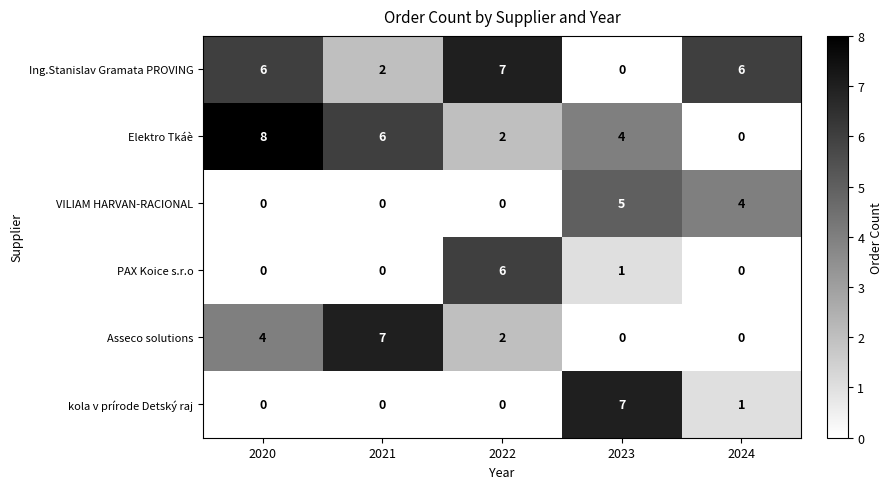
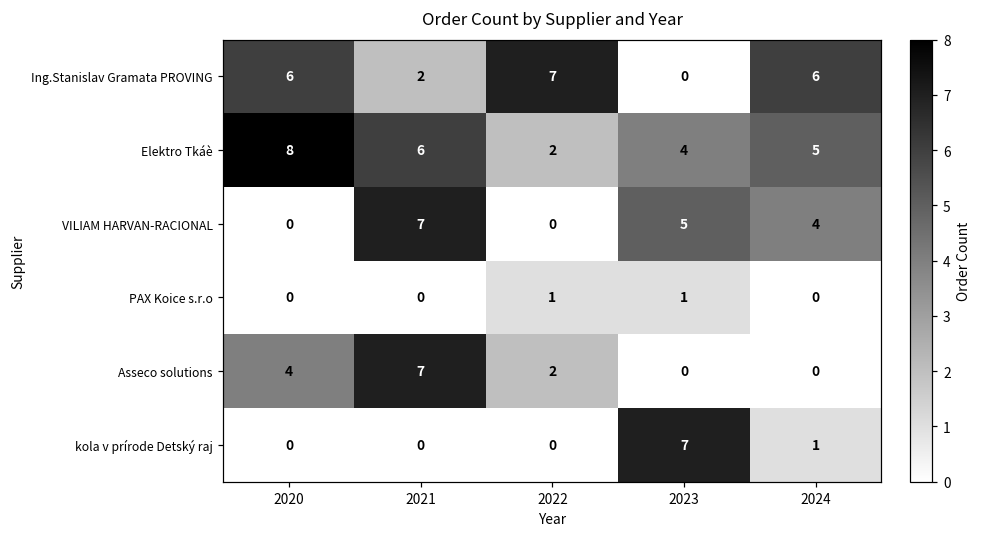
  {
    "Ing.Stanislav Gramata PROVING": {
      "2020": 6,
      "2021": 2,
      "2022": 7,
      "2023": 0,
      "2024": 6
    },
    "Elektro Tkáè": {
      "2020": 8,
      "2021": 6,
      "2022": 2,
      "2023": 4,
-     "2024": 0
+     "2024": 5
    },
    "VILIAM HARVAN-RACIONAL": {
      "2020": 0,
-     "2021": 0,
+     "2021": 7,
      "2022": 0,
      "2023": 5,
      "2024": 4
    },
    "PAX Koice s.r.o": {
      "2020": 0,
      "2021": 0,
-     "2022": 6,
+     "2022": 1,
      "2023": 1,
      "2024": 0
    },
    "Asseco solutions": {
      "2020": 4,
      "2021": 7,
      "2022": 2,
      "2023": 0,
      "2024": 0
    },
    "kola v prírode Detský raj": {
      "2020": 0,
      "2021": 0,
      "2022": 0,
      "2023": 7,
      "2024": 1
    }
  }
